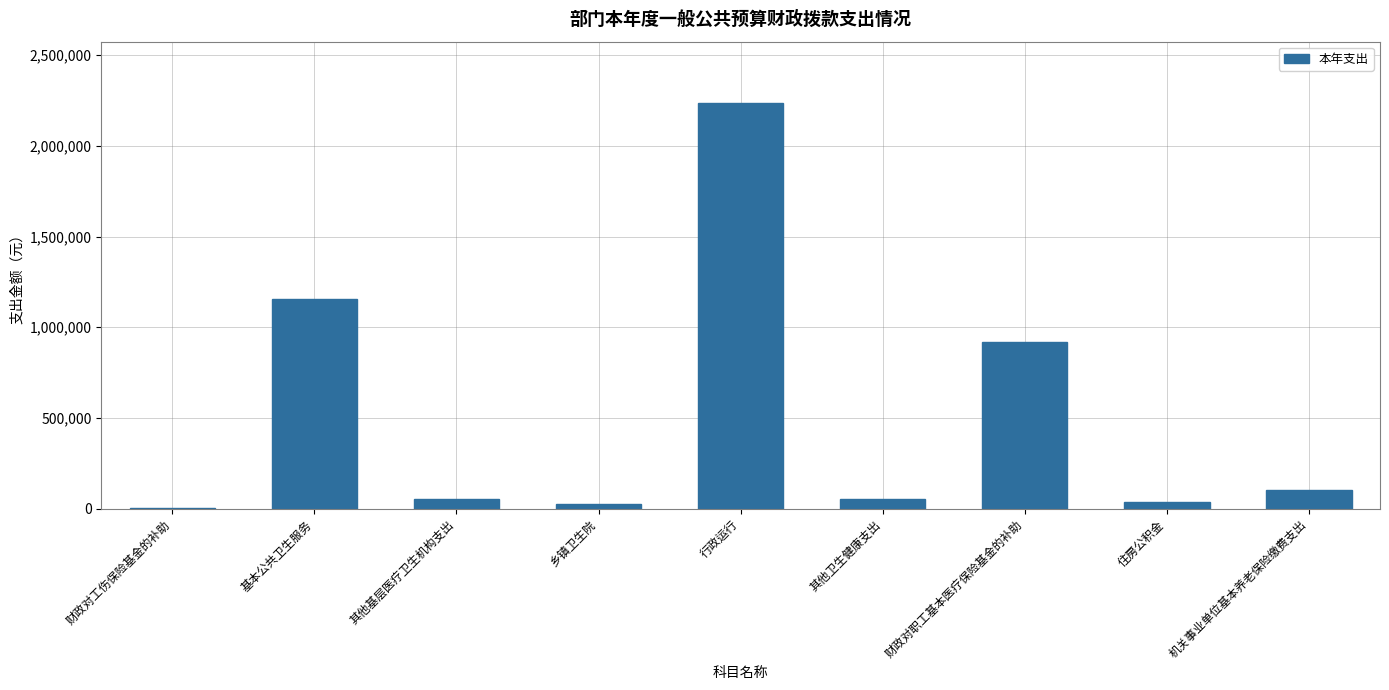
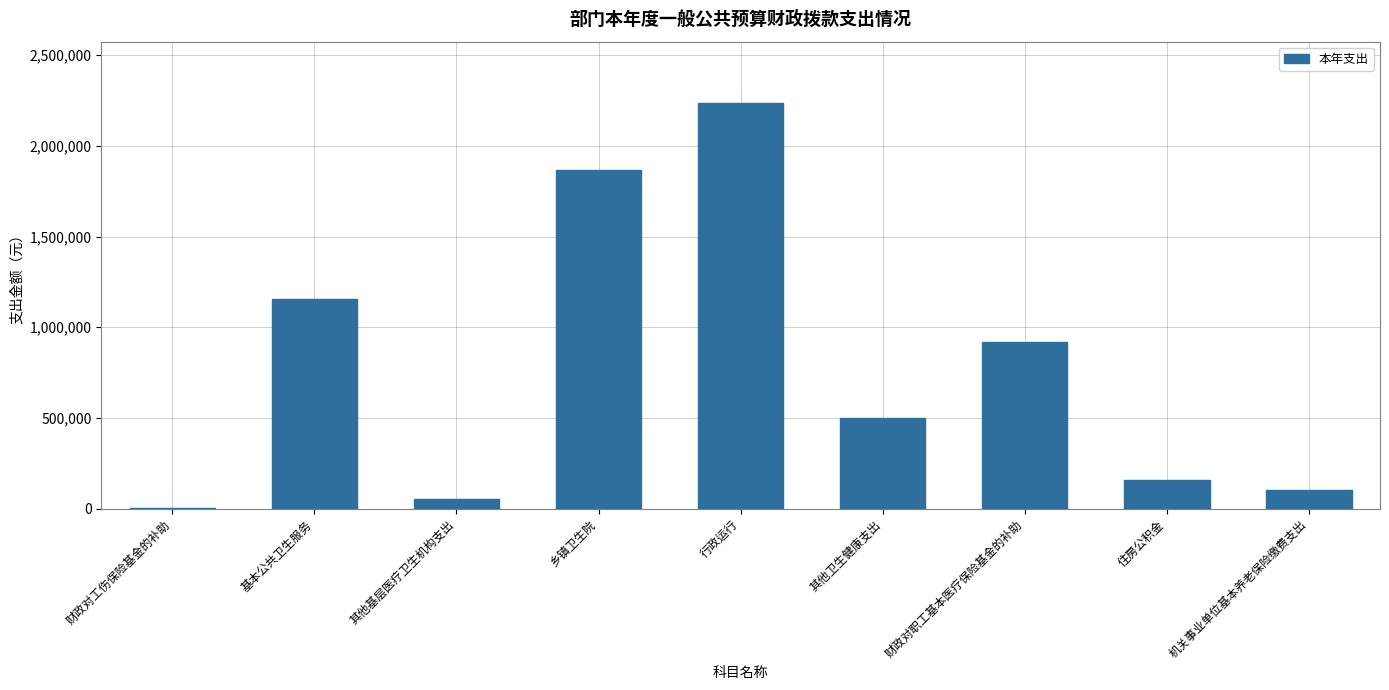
  {
    "基本公共卫生服务": "1,160,000",
    "其他基层医疗卫生机构支出": "50,000",
-   "乡镇卫生院": "20,000",
+   "乡镇卫生院": "1,870,000",
    "行政运行": "2,240,000",
-   "其他卫生健康支出": "60,000",
+   "其他卫生健康支出": "500,000",
    "财政对职工基本医疗保险基金的补助": "920,000",
-   "住房公积金": "30,000",
+   "住房公积金": "160,000",
    "机关事业单位基本养老保险缴费支出": "100,000"
  }
